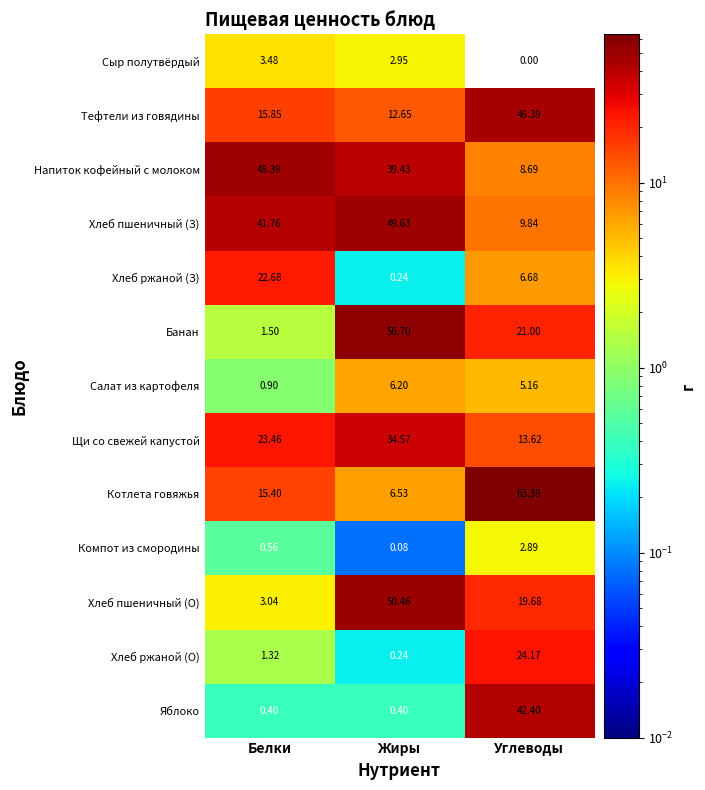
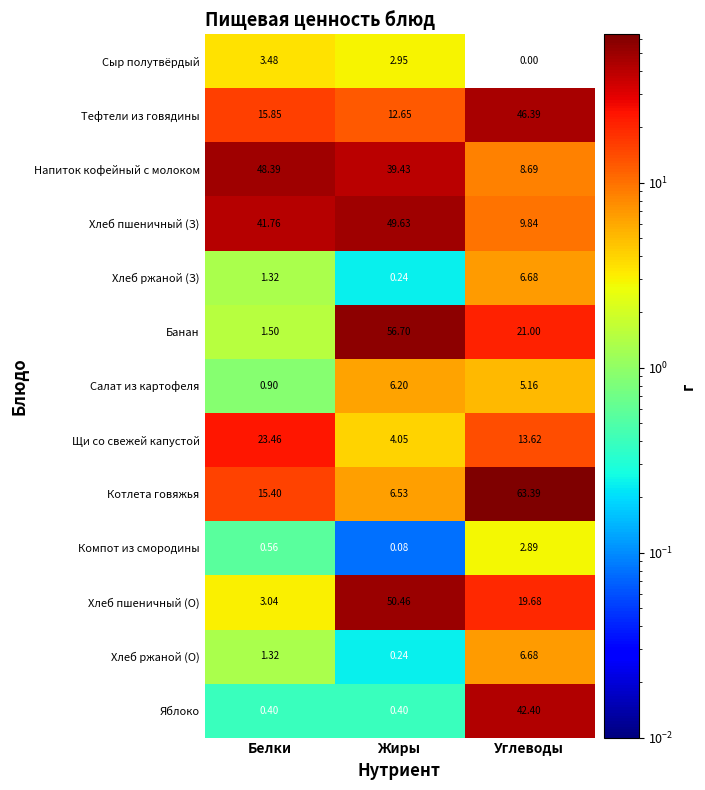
  {
    "Сыр полутвёрдый": {
      "Белки": 3.48,
      "Жиры": 2.95,
      "Углеводы": 0.00
    },
    "Тефтели из говядины": {
      "Белки": 15.85,
      "Жиры": 12.65,
      "Углеводы": 46.39
    },
    "Напиток кофейный с молоком": {
      "Белки": 48.39,
      "Жиры": 39.43,
      "Углеводы": 8.69
    },
    "Хлеб пшеничный (З)": {
      "Белки": 41.76,
      "Жиры": 49.63,
      "Углеводы": 9.84
    },
    "Хлеб ржаной (З)": {
-     "Белки": 22.68,
+     "Белки": 1.32,
      "Жиры": 0.24,
      "Углеводы": 6.68
    },
    "Банан": {
      "Белки": 1.50,
      "Жиры": 56.70,
      "Углеводы": 21.00
    },
    "Салат из картофеля": {
      "Белки": 0.90,
      "Жиры": 6.20,
      "Углеводы": 5.16
    },
    "Щи со свежей капустой": {
      "Белки": 23.46,
-     "Жиры": 34.57,
+     "Жиры": 4.05,
      "Углеводы": 13.62
    },
    "Котлета говяжья": {
      "Белки": 15.40,
      "Жиры": 6.53,
      "Углеводы": 63.39
    },
    "Компот из смородины": {
      "Белки": 0.56,
      "Жиры": 0.08,
      "Углеводы": 2.89
    },
    "Хлеб пшеничный (О)": {
      "Белки": 3.04,
      "Жиры": 50.46,
      "Углеводы": 19.68
    },
    "Хлеб ржаной (О)": {
      "Белки": 1.32,
      "Жиры": 0.24,
-     "Углеводы": 24.17
+     "Углеводы": 6.68
    },
    "Яблоко": {
      "Белки": 0.40,
      "Жиры": 0.40,
      "Углеводы": 42.40
    }
  }
